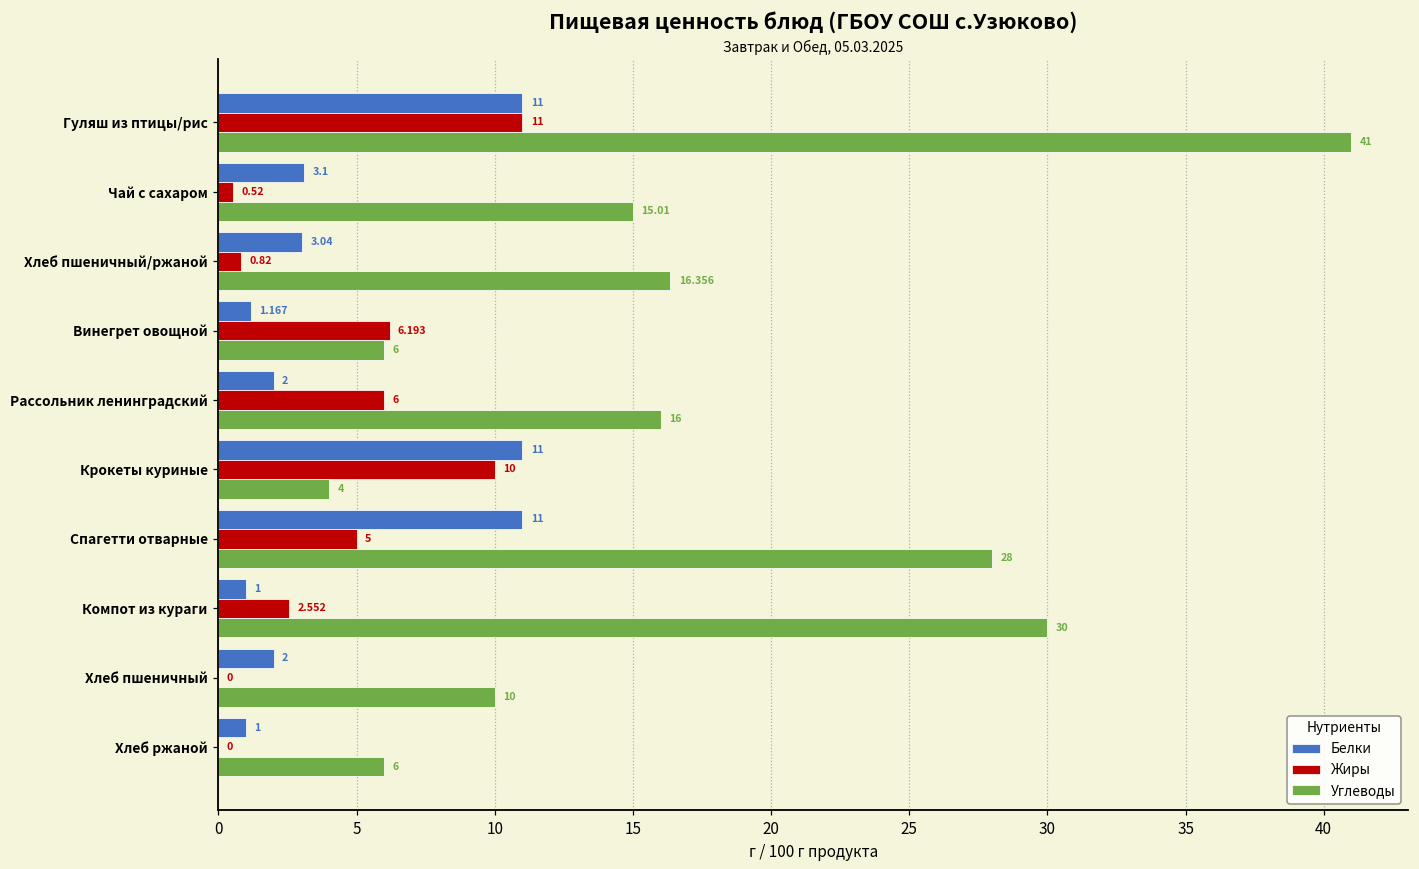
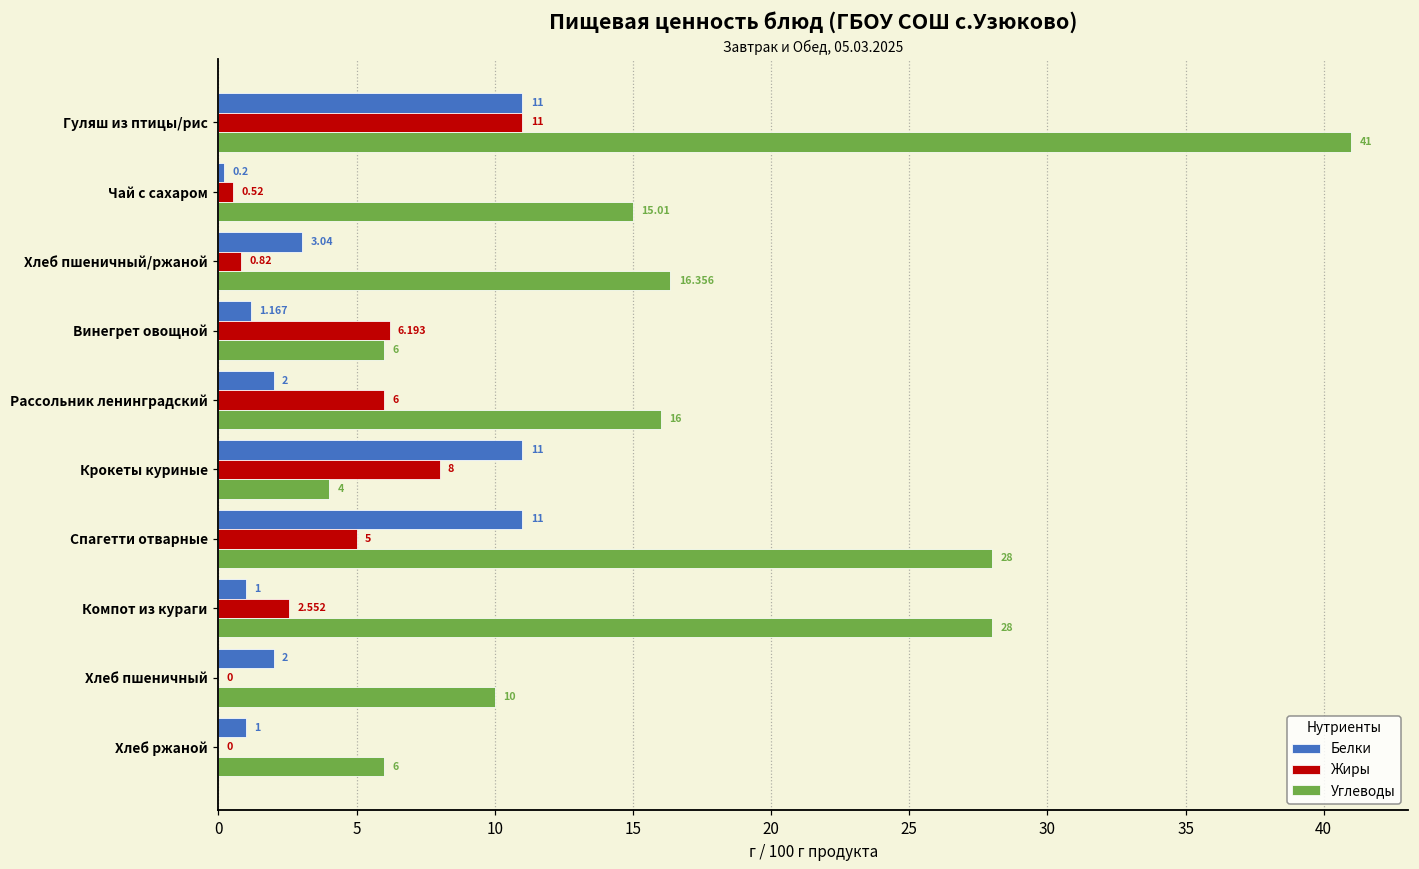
  {
    "Белки": {
      "Гуляш из птицы/рис": 11,
-     "Чай с сахаром": 3.1,
+     "Чай с сахаром": 0.2,
      "Хлеб пшеничный/ржаной": 3.04,
      "Винегрет овощной": 1.167,
      "Рассольник ленинградский": 2,
      "Крокеты куриные": 11,
      "Спагетти отварные": 11,
      "Компот из кураги": 1,
      "Хлеб пшеничный": 2,
      "Хлеб ржаной": 1
    },
    "Жиры": {
      "Гуляш из птицы/рис": 11,
      "Чай с сахаром": 0.52,
      "Хлеб пшеничный/ржаной": 0.82,
      "Винегрет овощной": 6.193,
      "Рассольник ленинградский": 6,
-     "Крокеты куриные": 10,
+     "Крокеты куриные": 8,
      "Спагетти отварные": 5,
      "Компот из кураги": 2.552,
      "Хлеб пшеничный": 0,
      "Хлеб ржаной": 0
    },
    "Углеводы": {
      "Гуляш из птицы/рис": 41,
      "Чай с сахаром": 15.01,
      "Хлеб пшеничный/ржаной": 16.356,
      "Винегрет овощной": 6,
      "Рассольник ленинградский": 16,
      "Крокеты куриные": 4,
      "Спагетти отварные": 28,
-     "Компот из кураги": 30,
+     "Компот из кураги": 28,
      "Хлеб пшеничный": 10,
      "Хлеб ржаной": 6
    }
  }
